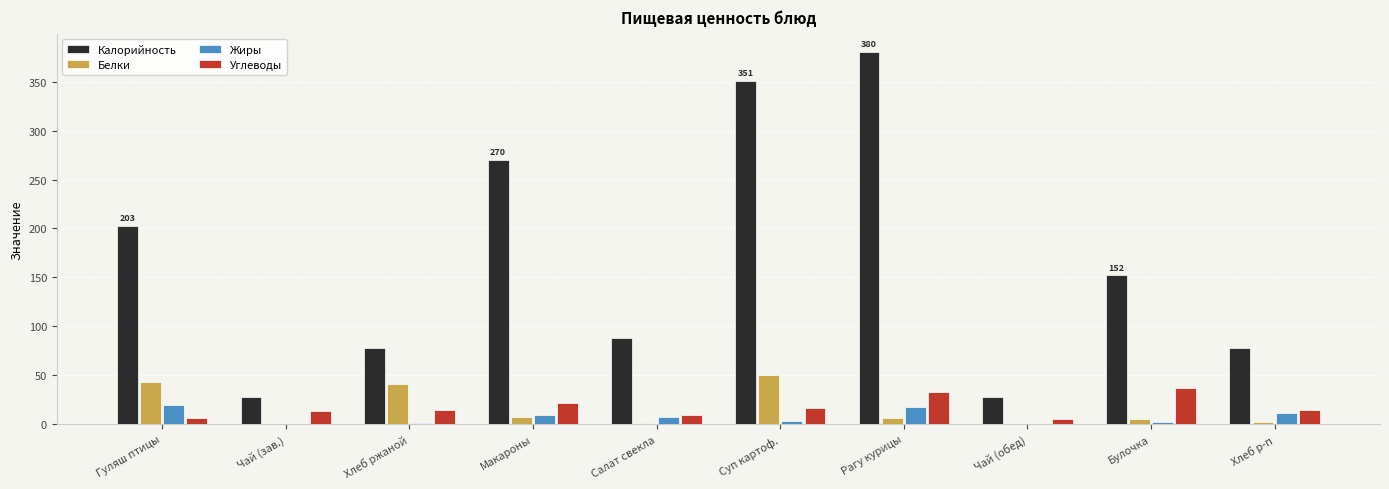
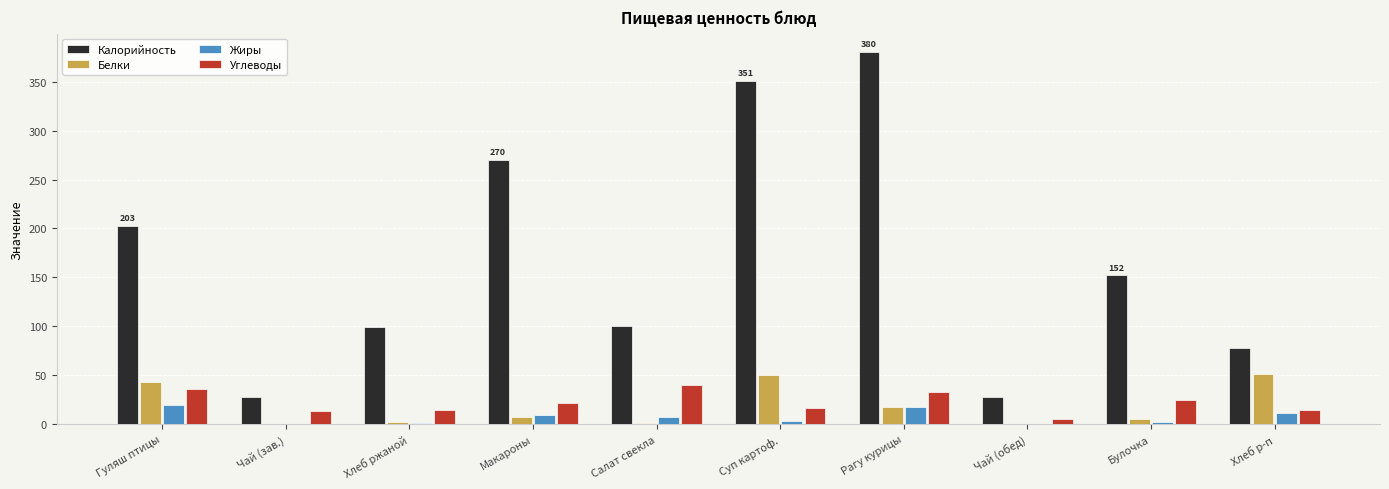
  {
    "Калорийность": {
      "Чай (зав.)": 30,
-     "Хлеб ржаной": 80,
-     "Салат свекла": 90,
+     "Хлеб ржаной": 100,
+     "Салат свекла": 100,
      "Чай (обед)": 30,
      "Хлеб р-п": 80
    },
    "Белки": {
      "Гуляш птицы": 40,
      "Чай (зав.)": 0,
-     "Хлеб ржаной": 40,
+     "Хлеб ржаной": 0,
      "Макароны": 10,
      "Суп картоф.": 50,
-     "Рагу курицы": 10,
+     "Рагу курицы": 20,
      "Чай (обед)": 0,
      "Булочка": 10,
-     "Хлеб р-п": 0
+     "Хлеб р-п": 50
    },
    "Жиры": {
      "Гуляш птицы": 20,
      "Чай (зав.)": 0,
      "Макароны": 10,
      "Салат свекла": 10,
      "Суп картоф.": 0,
      "Рагу курицы": 20,
      "Чай (обед)": 0,
      "Хлеб р-п": 10
    },
    "Углеводы": {
-     "Гуляш птицы": 10,
+     "Гуляш птицы": 40,
      "Чай (зав.)": 10,
      "Хлеб ржаной": 20,
      "Макароны": 20,
-     "Салат свекла": 10,
+     "Салат свекла": 40,
      "Суп картоф.": 20,
      "Рагу курицы": 30,
      "Чай (обед)": 10,
-     "Булочка": 40,
+     "Булочка": 30,
      "Хлеб р-п": 20
    }
  }
